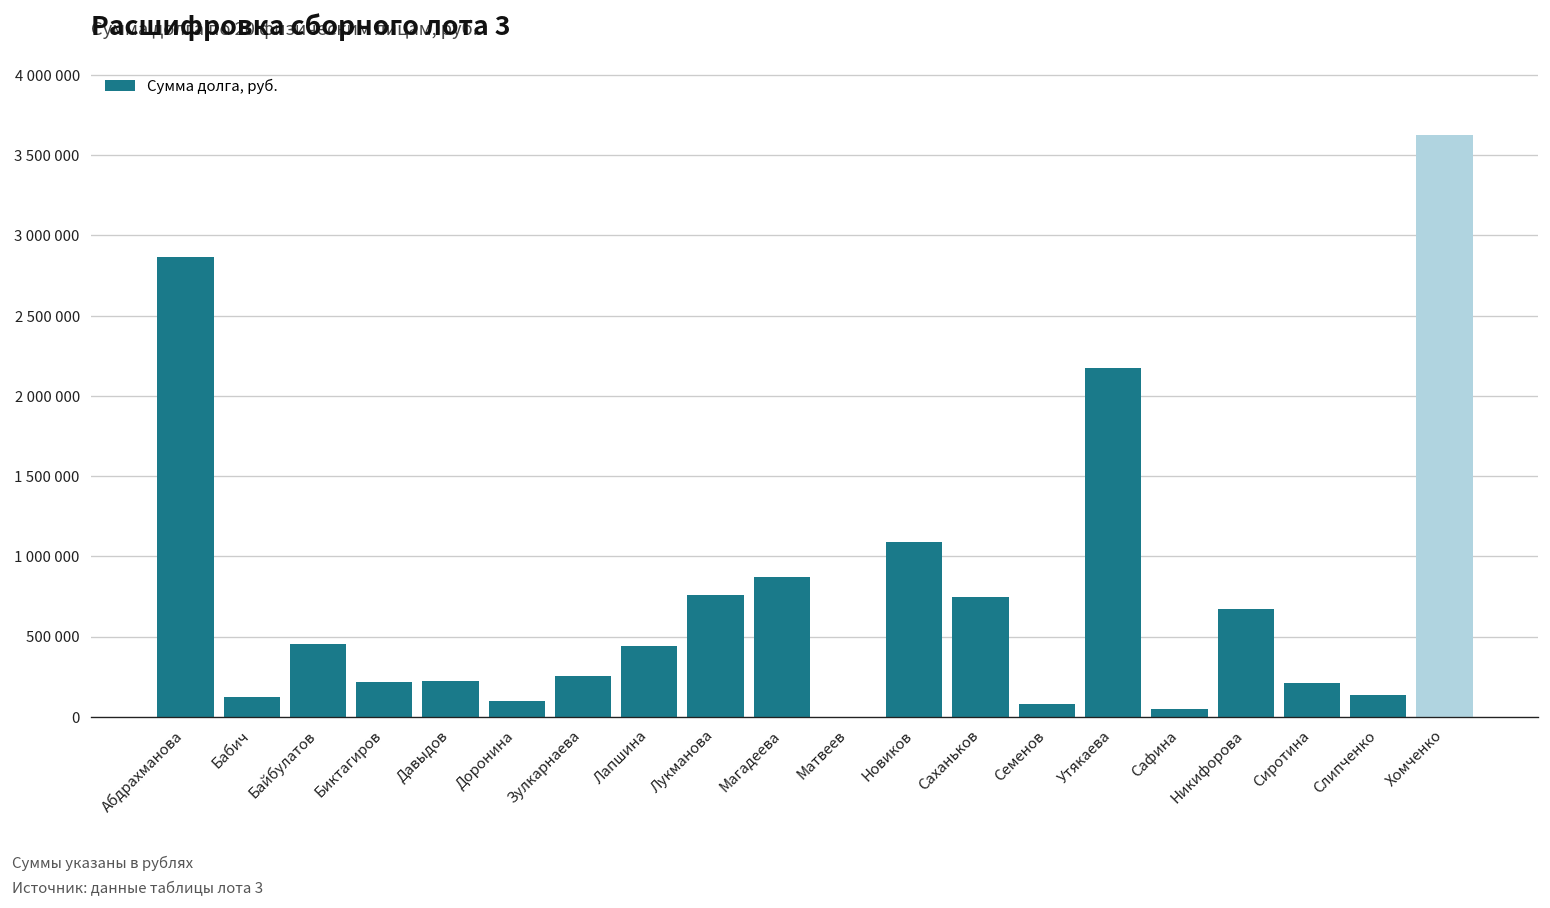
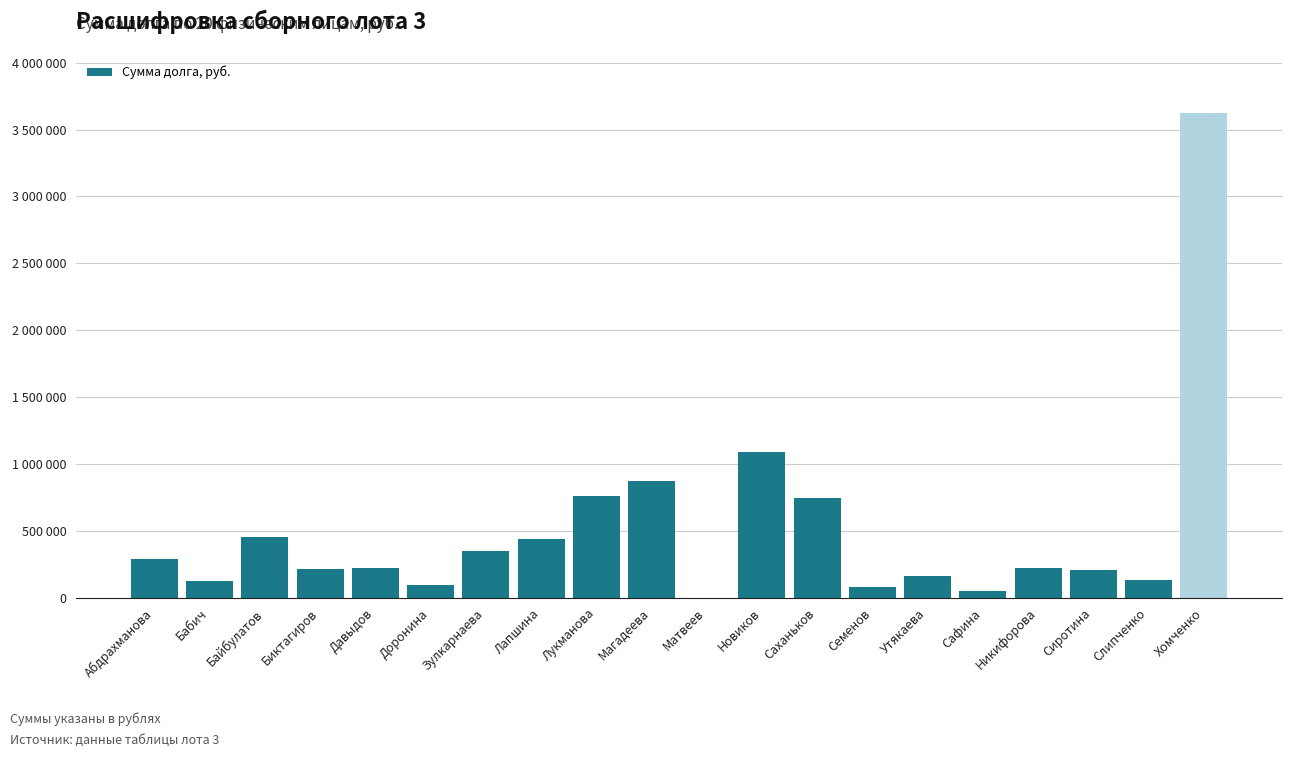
  {
-   "Абдрахманова": 2860000,
+   "Абдрахманова": 290000,
    "Бабич": 120000,
    "Байбулатов": 450000,
    "Биктагиров": 220000,
    "Давыдов": 230000,
    "Доронина": 100000,
-   "Зулкарнаева": 250000,
+   "Зулкарнаева": 350000,
    "Лапшина": 440000,
    "Лукманова": 760000,
    "Магадеева": 870000,
    "Новиков": 1090000,
    "Саханьков": 740000,
    "Семенов": 80000,
-   "Утякаева": 2180000,
+   "Утякаева": 160000,
    "Сафина": 50000,
-   "Никифорова": 670000,
+   "Никифорова": 220000,
    "Сиротина": 210000,
    "Слипченко": 140000,
    "Хомченко": 3630000
  }
